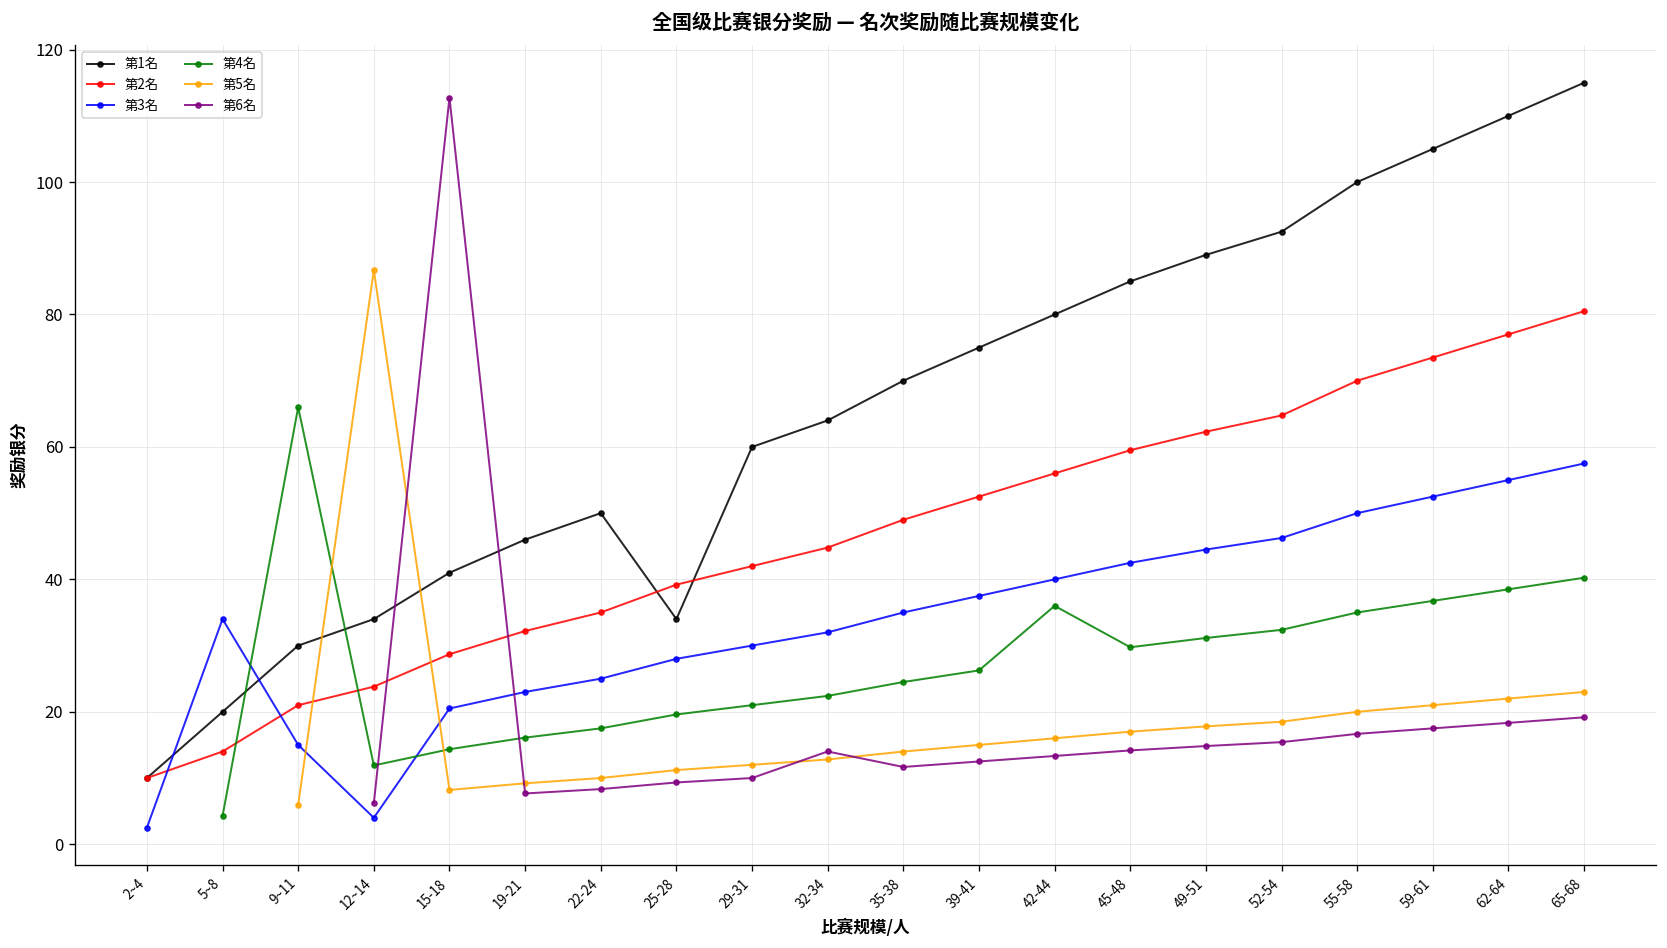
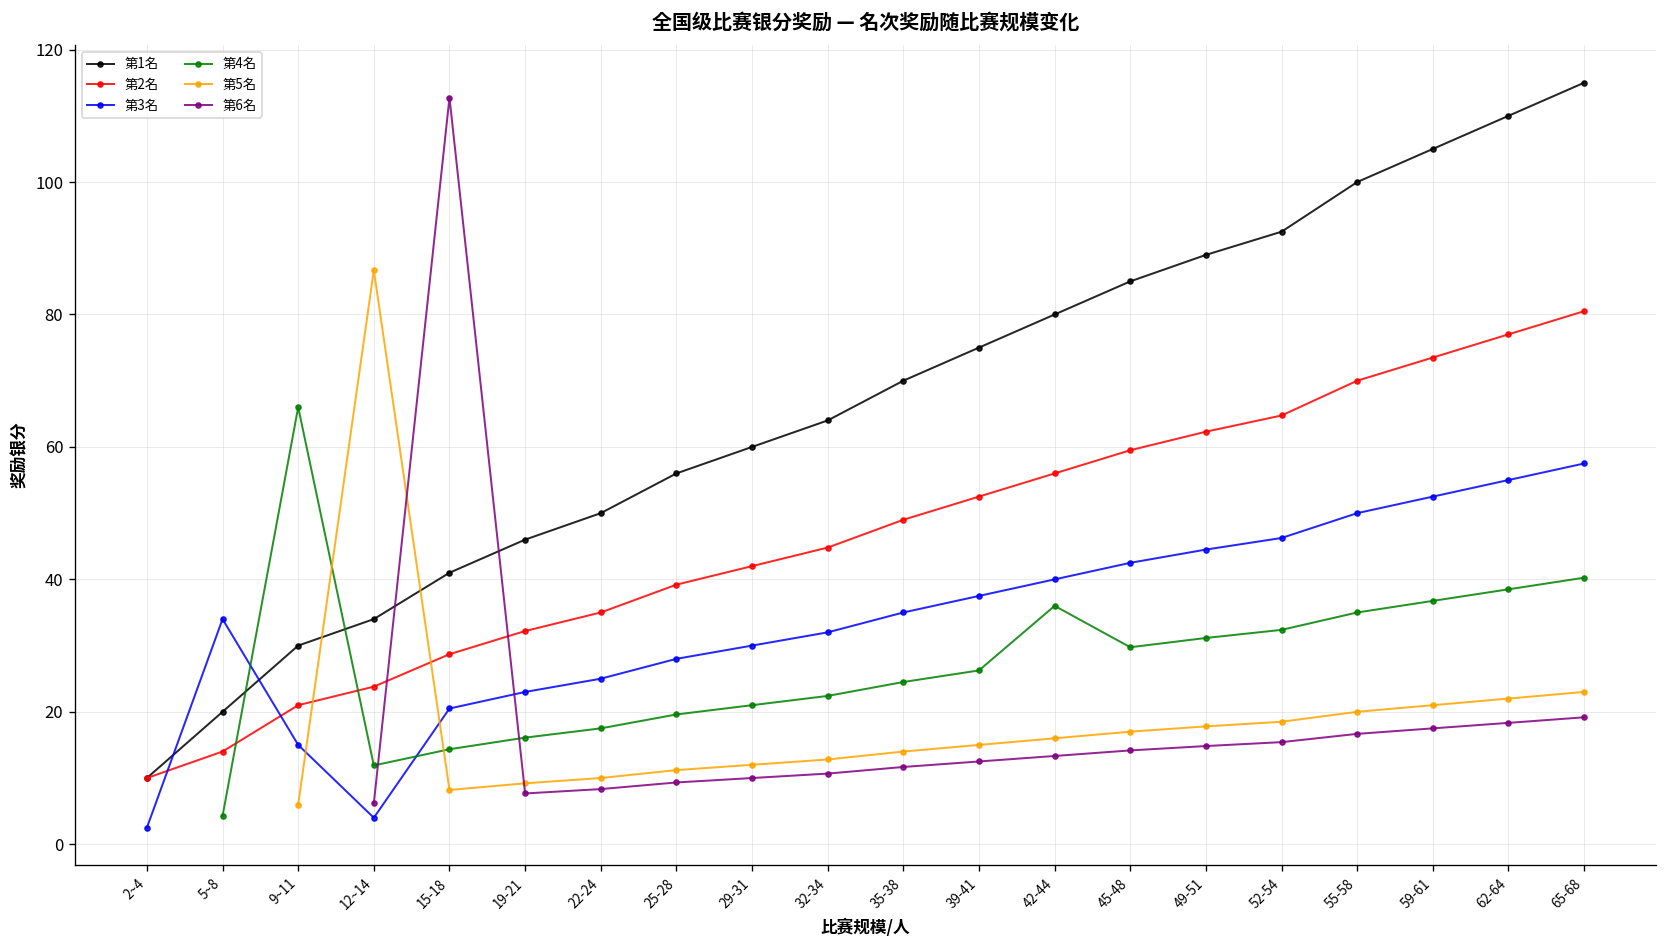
  {
    "第1名": {
      "5~8": 20,
      "9~11": 30,
      "12~14": 34,
      "15-18": 41,
      "19-21": 46,
      "22-24": 50,
-     "25-28": 34,
+     "25-28": 56,
      "29-31": 60,
      "32-34": 64,
      "35-38": 70,
      "39-41": 75,
      "42-44": 80,
      "45-48": 85,
      "49-51": 89,
      "52-54": 93,
      "55-58": 100,
      "59-61": 105,
      "62-64": 110,
      "65-68": 115
    },
    "第2名": {
      "5~8": 14,
      "9~11": 21,
      "12~14": 24,
      "15-18": 29,
      "19-21": 32,
      "22-24": 35,
      "25-28": 39,
      "29-31": 42,
      "32-34": 45,
      "35-38": 49,
      "39-41": 53,
      "42-44": 56,
      "45-48": 60,
      "49-51": 62,
      "52-54": 65,
      "55-58": 70,
      "59-61": 74,
      "62-64": 77,
      "65-68": 81
    },
    "第3名": {
      "2~4": 3,
      "5~8": 34,
      "9~11": 15,
      "12~14": 4,
      "15-18": 21,
      "19-21": 23,
      "22-24": 25,
      "25-28": 28,
      "29-31": 30,
      "32-34": 32,
      "35-38": 35,
      "39-41": 38,
      "42-44": 40,
      "45-48": 43,
      "49-51": 45,
      "52-54": 46,
      "55-58": 50,
      "59-61": 53,
      "62-64": 55,
      "65-68": 58
    },
    "第4名": {
      "5~8": 4,
      "9~11": 66,
      "12~14": 12,
      "15-18": 14,
      "19-21": 16,
      "22-24": 18,
      "25-28": 20,
      "29-31": 21,
      "32-34": 22,
      "35-38": 25,
      "39-41": 26,
      "42-44": 36,
      "45-48": 30,
      "49-51": 31,
      "52-54": 32,
      "55-58": 35,
      "59-61": 37,
      "62-64": 39,
      "65-68": 40
    },
    "第5名": {
      "9~11": 6,
      "12~14": 87,
      "15-18": 8,
      "19-21": 9,
      "22-24": 10,
      "25-28": 11,
      "29-31": 12,
      "32-34": 13,
      "35-38": 14,
      "39-41": 15,
      "42-44": 16,
      "45-48": 17,
      "49-51": 18,
      "52-54": 19,
      "55-58": 20,
      "59-61": 21,
      "62-64": 22,
      "65-68": 23
    },
    "第6名": {
      "12~14": 6,
      "15-18": 113,
      "19-21": 8,
      "22-24": 8,
      "25-28": 9,
      "29-31": 10,
-     "32-34": 14,
+     "32-34": 11,
      "35-38": 12,
      "39-41": 13,
      "42-44": 13,
      "45-48": 14,
      "49-51": 15,
      "52-54": 15,
      "55-58": 17,
      "59-61": 18,
      "62-64": 18,
      "65-68": 19
    }
  }
